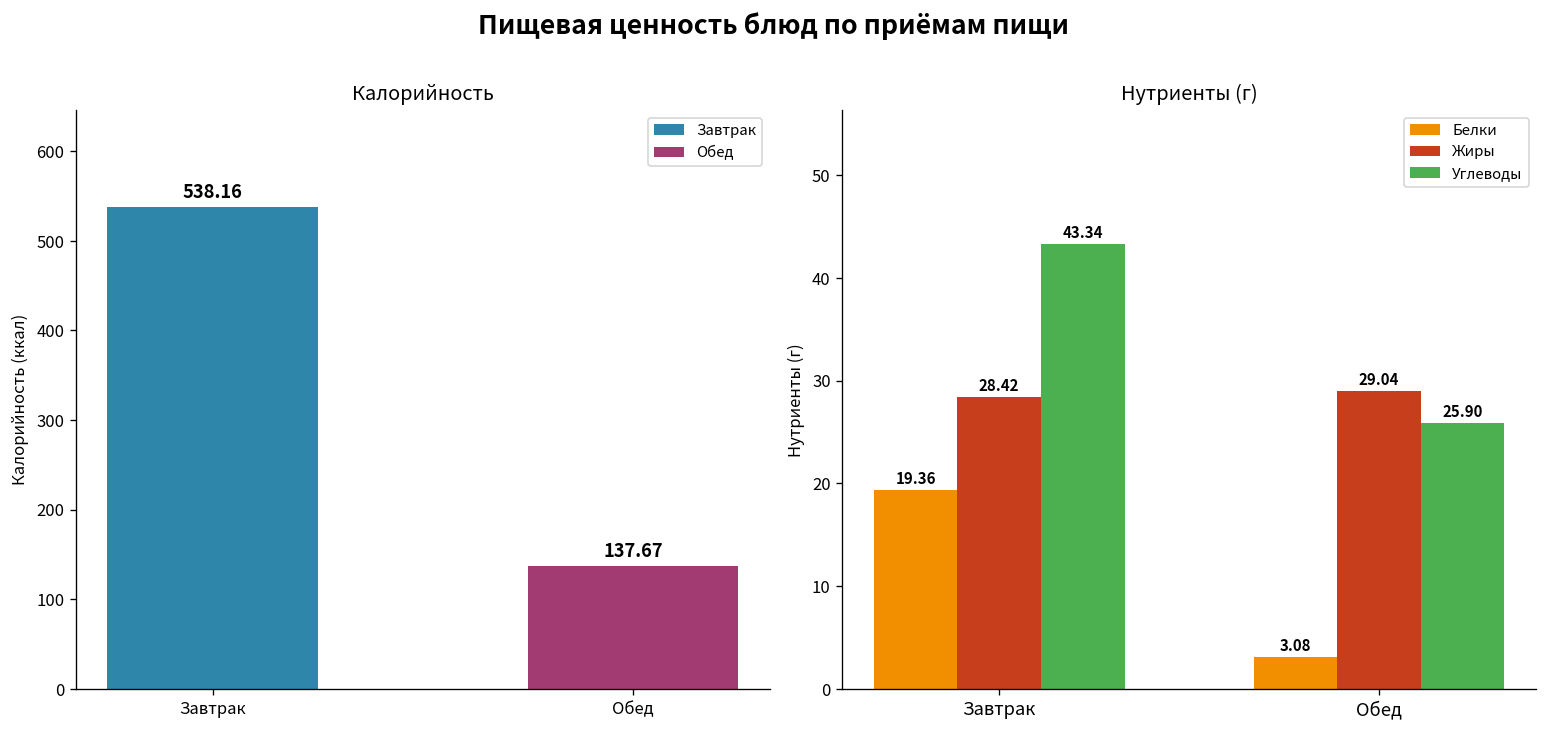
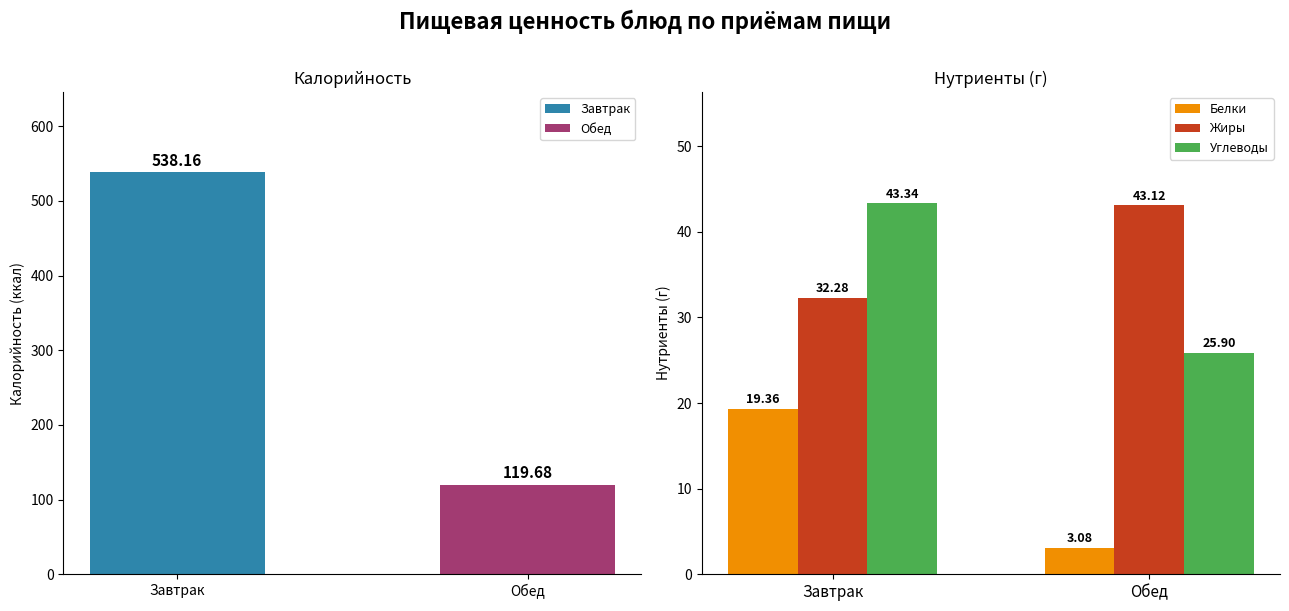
  {
    "Калорийность": {
      "Завтрак": 538.16,
-     "Обед": 137.67
+     "Обед": 119.68
    },
    "Нутриенты (г)": {
      "Белки": {
        "Завтрак": 19.36,
        "Обед": 3.08
      },
      "Жиры": {
-       "Завтрак": 28.42,
-       "Обед": 29.04
+       "Завтрак": 32.28,
+       "Обед": 43.12
      },
      "Углеводы": {
        "Завтрак": 43.34,
        "Обед": 25.90
      }
    }
  }
